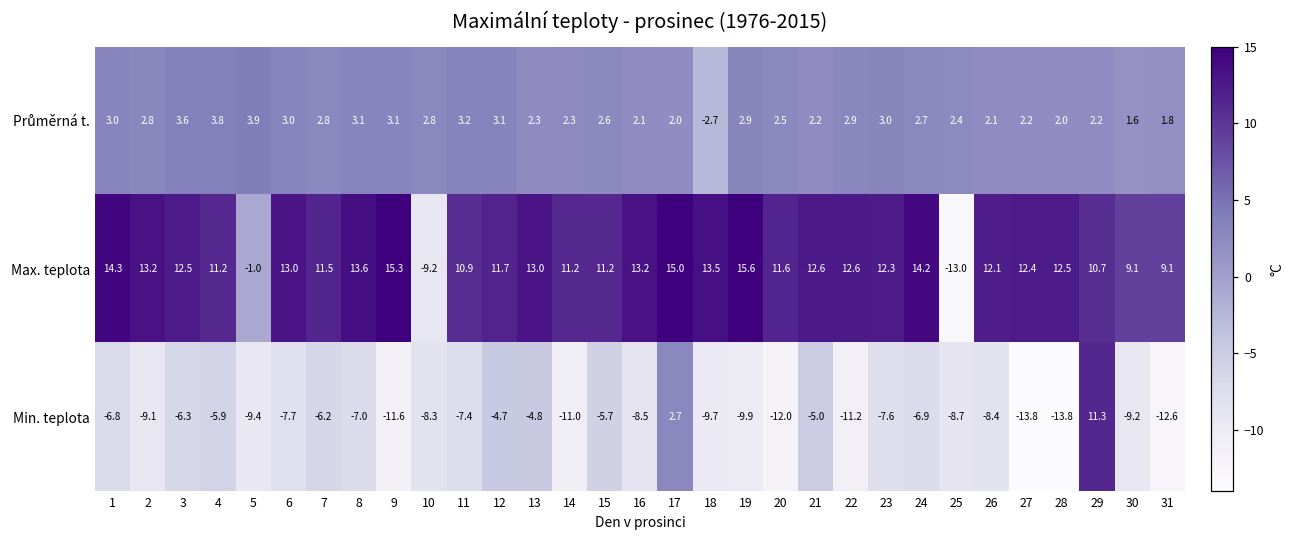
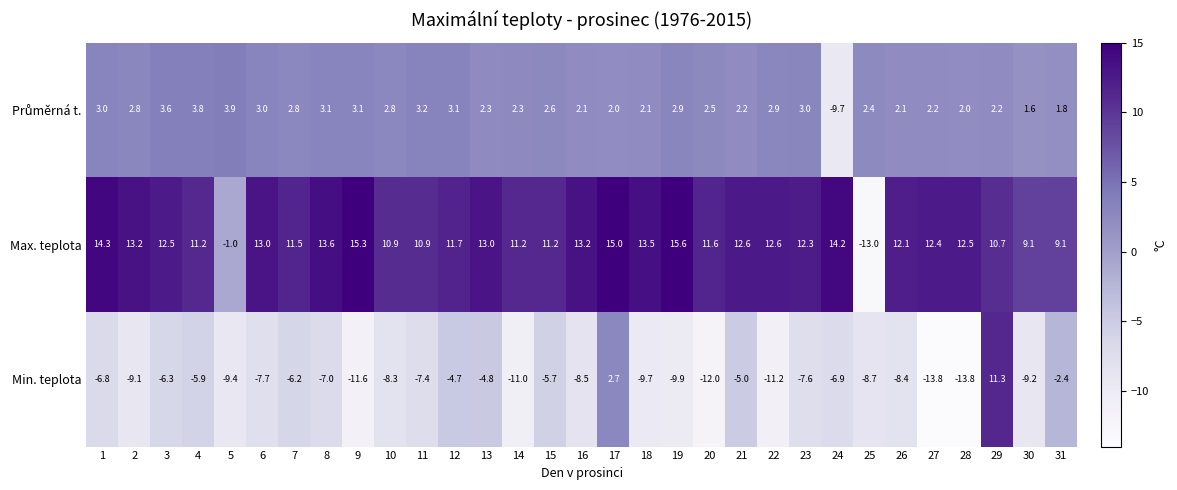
  {
    "Průměrná t.": {
      "1": 3.0,
      "2": 2.8,
      "3": 3.6,
      "4": 3.8,
      "5": 3.9,
      "6": 3.0,
      "7": 2.8,
      "8": 3.1,
      "9": 3.1,
      "10": 2.8,
      "11": 3.2,
      "12": 3.1,
      "13": 2.3,
      "14": 2.3,
      "15": 2.6,
      "16": 2.1,
      "17": 2.0,
-     "18": -2.7,
+     "18": 2.1,
      "19": 2.9,
      "20": 2.5,
      "21": 2.2,
      "22": 2.9,
      "23": 3.0,
-     "24": 2.7,
+     "24": -9.7,
      "25": 2.4,
      "26": 2.1,
      "27": 2.2,
      "28": 2.0,
      "29": 2.2,
      "30": 1.6,
      "31": 1.8
    },
    "Max. teplota": {
      "1": 14.3,
      "2": 13.2,
      "3": 12.5,
      "4": 11.2,
      "5": -1.0,
      "6": 13.0,
      "7": 11.5,
      "8": 13.6,
      "9": 15.3,
-     "10": -9.2,
+     "10": 10.9,
      "11": 10.9,
      "12": 11.7,
      "13": 13.0,
      "14": 11.2,
      "15": 11.2,
      "16": 13.2,
      "17": 15.0,
      "18": 13.5,
      "19": 15.6,
      "20": 11.6,
      "21": 12.6,
      "22": 12.6,
      "23": 12.3,
      "24": 14.2,
      "25": -13.0,
      "26": 12.1,
      "27": 12.4,
      "28": 12.5,
      "29": 10.7,
      "30": 9.1,
      "31": 9.1
    },
    "Min. teplota": {
      "1": -6.8,
      "2": -9.1,
      "3": -6.3,
      "4": -5.9,
      "5": -9.4,
      "6": -7.7,
      "7": -6.2,
      "8": -7.0,
      "9": -11.6,
      "10": -8.3,
      "11": -7.4,
      "12": -4.7,
      "13": -4.8,
      "14": -11.0,
      "15": -5.7,
      "16": -8.5,
      "17": 2.7,
      "18": -9.7,
      "19": -9.9,
      "20": -12.0,
      "21": -5.0,
      "22": -11.2,
      "23": -7.6,
      "24": -6.9,
      "25": -8.7,
      "26": -8.4,
      "27": -13.8,
      "28": -13.8,
      "29": 11.3,
      "30": -9.2,
-     "31": -12.6
+     "31": -2.4
    }
  }
